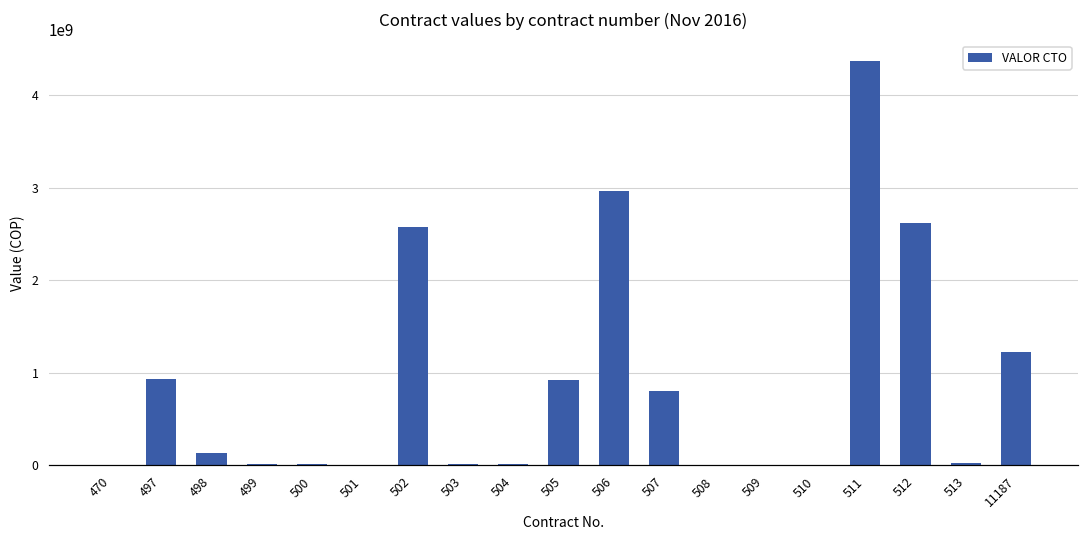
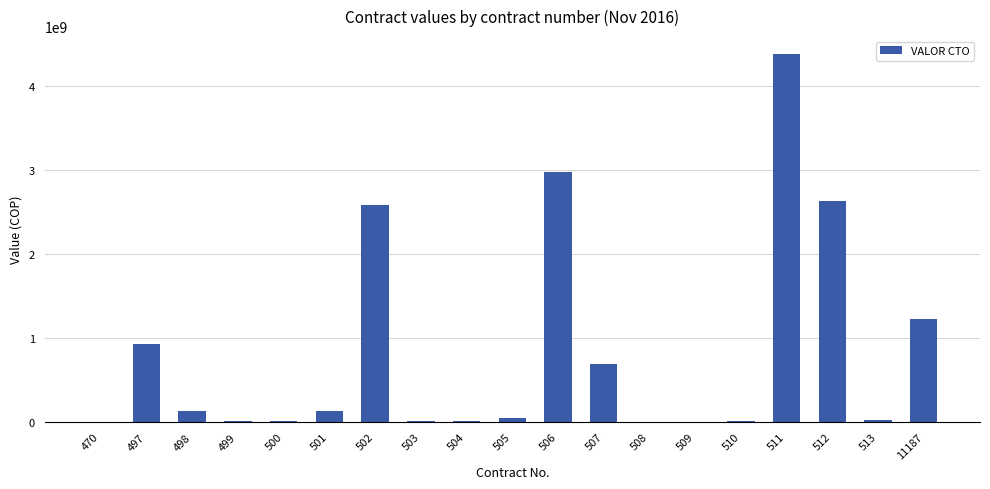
  {
    "497": 900000000,
    "498": 100000000,
-   "501": 0,
+   "501": 100000000,
    "502": 2600000000,
-   "505": 900000000,
+   "505": 100000000,
    "506": 3000000000,
-   "507": 800000000,
+   "507": 700000000,
    "511": 4400000000,
    "512": 2600000000,
    "11187": 1200000000
  }
